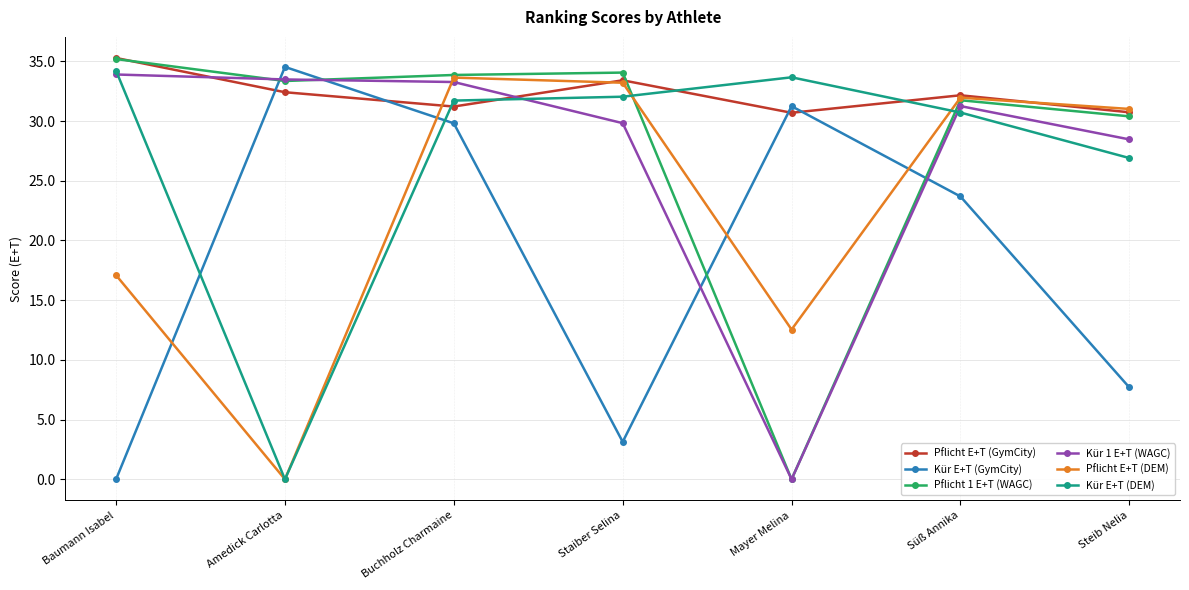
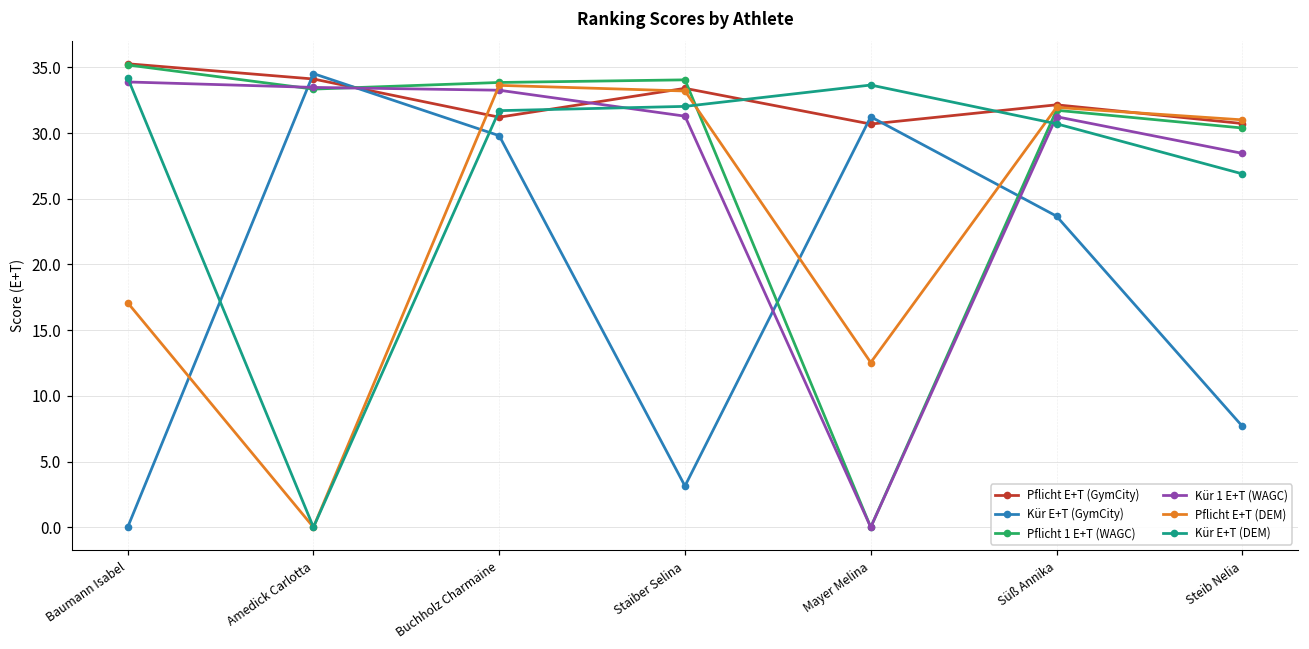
  {
    "Pflicht E+T (GymCity)": {
-     "Amedick Carlotta": 32.4,
+     "Amedick Carlotta": 34.1,
      "Buchholz Charmaine": 31.2,
      "Mayer Melina": 30.7,
      "Steib Nelia": 30.7
    },
    "Kür E+T (GymCity)": {
      "Baumann Isabel": 0.0,
      "Amedick Carlotta": 34.5,
      "Buchholz Charmaine": 29.8,
      "Staiber Selina": 3.1,
      "Mayer Melina": 31.2,
      "Süß Annika": 23.7,
      "Steib Nelia": 7.7
    },
    "Kür 1 E+T (WAGC)": {
      "Baumann Isabel": 33.9,
      "Buchholz Charmaine": 33.3,
-     "Staiber Selina": 29.8,
+     "Staiber Selina": 31.3,
      "Süß Annika": 31.3,
      "Steib Nelia": 28.5
    },
    "Pflicht E+T (DEM)": {
      "Baumann Isabel": 17.1,
      "Buchholz Charmaine": 33.6,
      "Mayer Melina": 12.5,
      "Steib Nelia": 31.0
    }
  }
